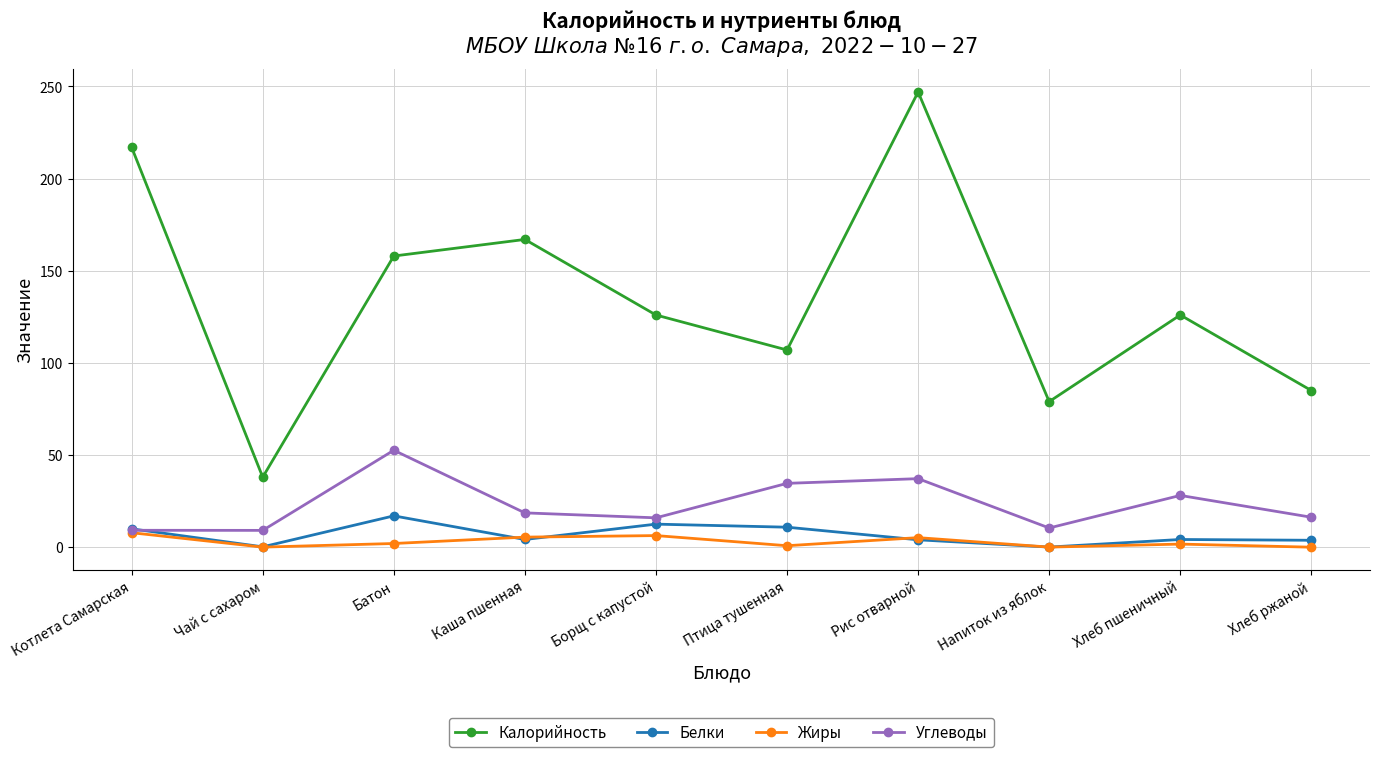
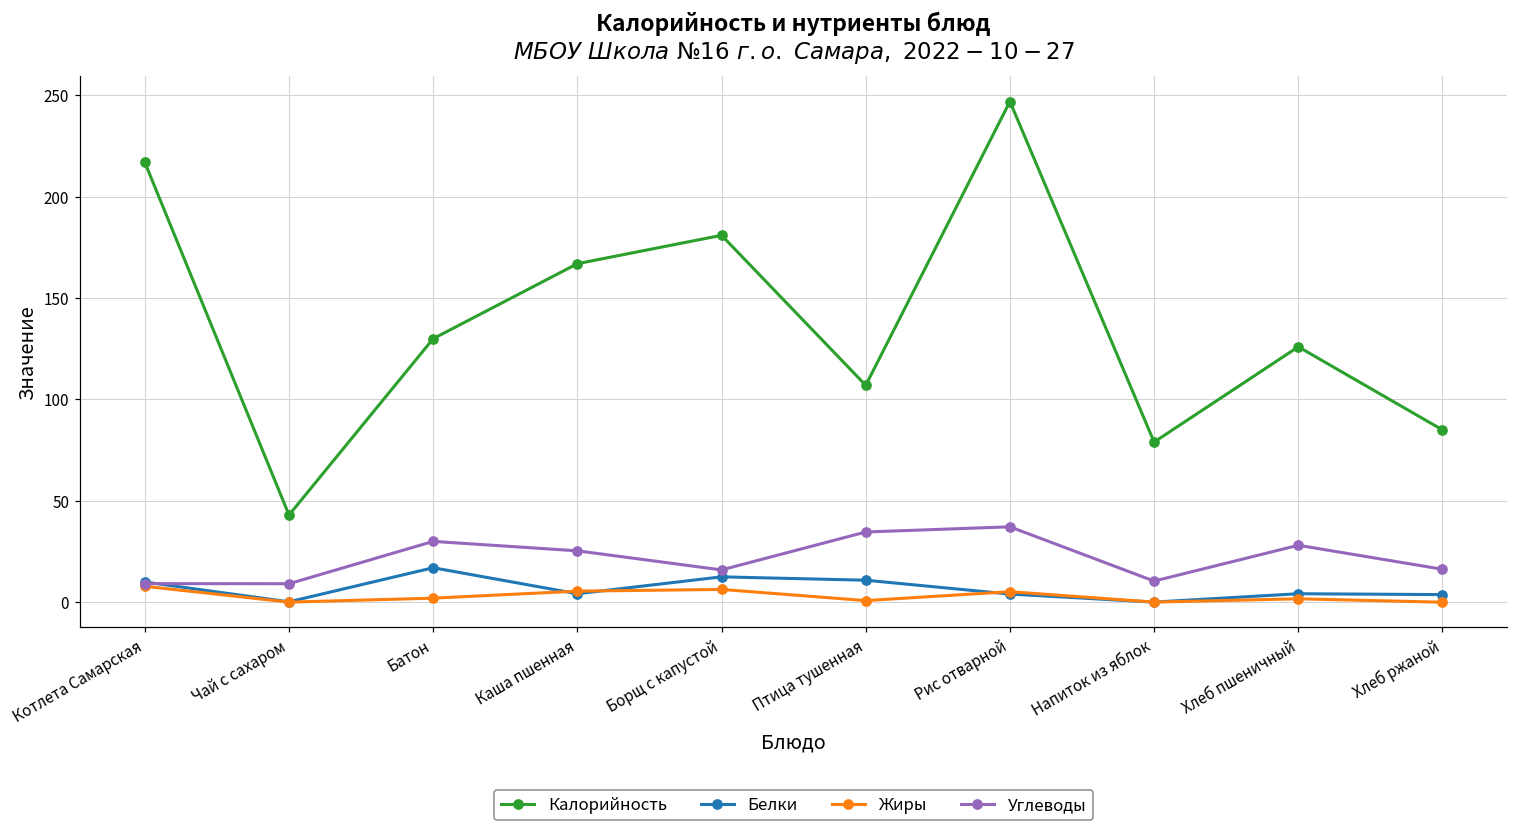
  {
    "Калорийность": {
      "Котлета Самарская": 217,
-     "Чай с сахаром": 38,
-     "Батон": 158,
+     "Чай с сахаром": 43,
+     "Батон": 130,
      "Каша пшенная": 167,
-     "Борщ с капустой": 126,
+     "Борщ с капустой": 181,
      "Птица тушенная": 107,
      "Рис отварной": 247,
      "Напиток из яблок": 79,
      "Хлеб пшеничный": 126,
      "Хлеб ржаной": 85
    },
    "Белки": {
      "Батон": 17,
      "Борщ с капустой": 13,
      "Птица тушенная": 11,
      "Хлеб пшеничный": 4,
      "Хлеб ржаной": 4
    },
    "Жиры": {
      "Батон": 2,
      "Борщ с капустой": 6,
      "Птица тушенная": 1,
      "Хлеб пшеничный": 2,
      "Хлеб ржаной": 0
    },
    "Углеводы": {
      "Чай с сахаром": 9,
-     "Батон": 53,
-     "Каша пшенная": 19,
+     "Батон": 30,
+     "Каша пшенная": 25,
      "Борщ с капустой": 16,
      "Птица тушенная": 35,
      "Рис отварной": 37,
      "Напиток из яблок": 10,
      "Хлеб пшеничный": 28,
      "Хлеб ржаной": 16
    }
  }
